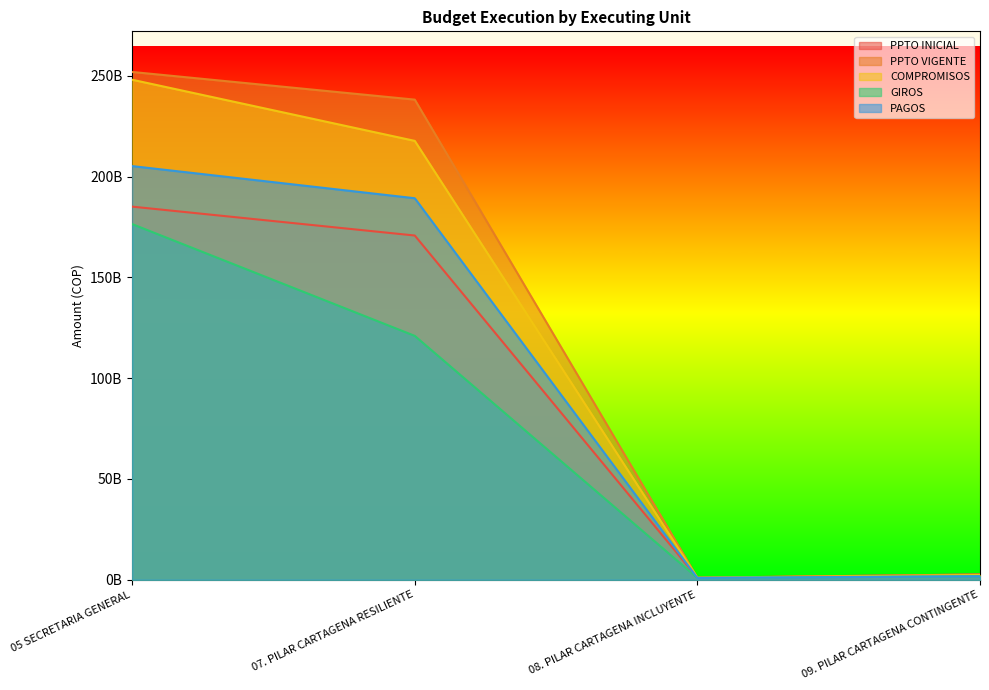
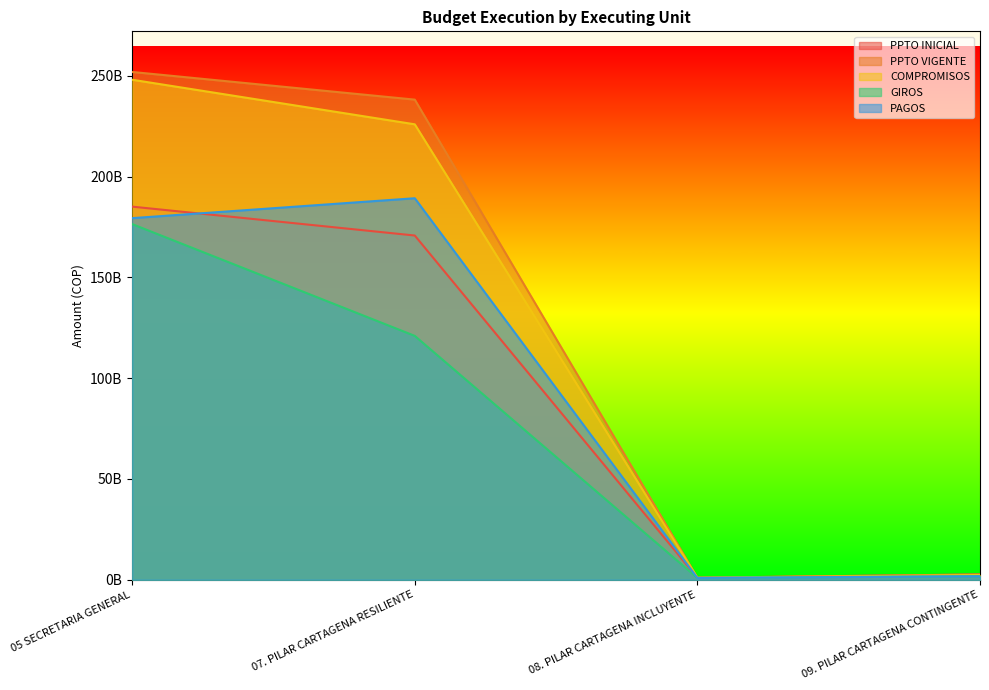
  {
    "COMPROMISOS": {
      "05 SECRETARIA GENERAL": 248000000000,
-     "07. PILAR CARTAGENA RESILIENTE": 218000000000
+     "07. PILAR CARTAGENA RESILIENTE": 226000000000
    },
    "GIROS": {
      "05 SECRETARIA GENERAL": 176000000000,
      "07. PILAR CARTAGENA RESILIENTE": 121000000000
    },
    "PAGOS": {
-     "05 SECRETARIA GENERAL": 205000000000,
+     "05 SECRETARIA GENERAL": 179000000000,
      "07. PILAR CARTAGENA RESILIENTE": 189000000000
    }
  }
